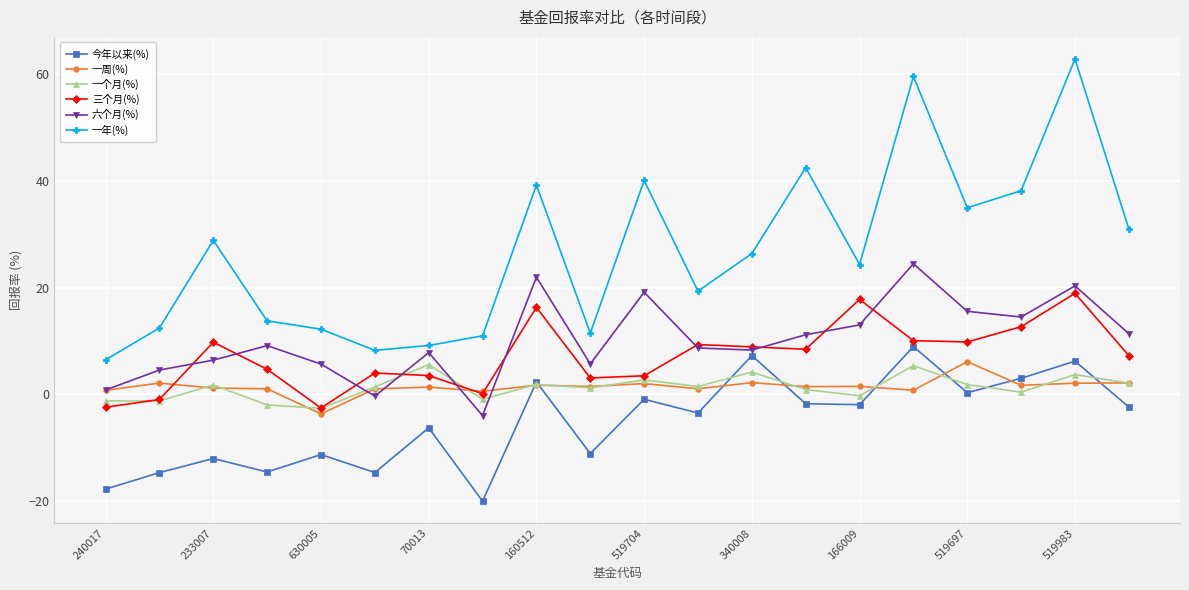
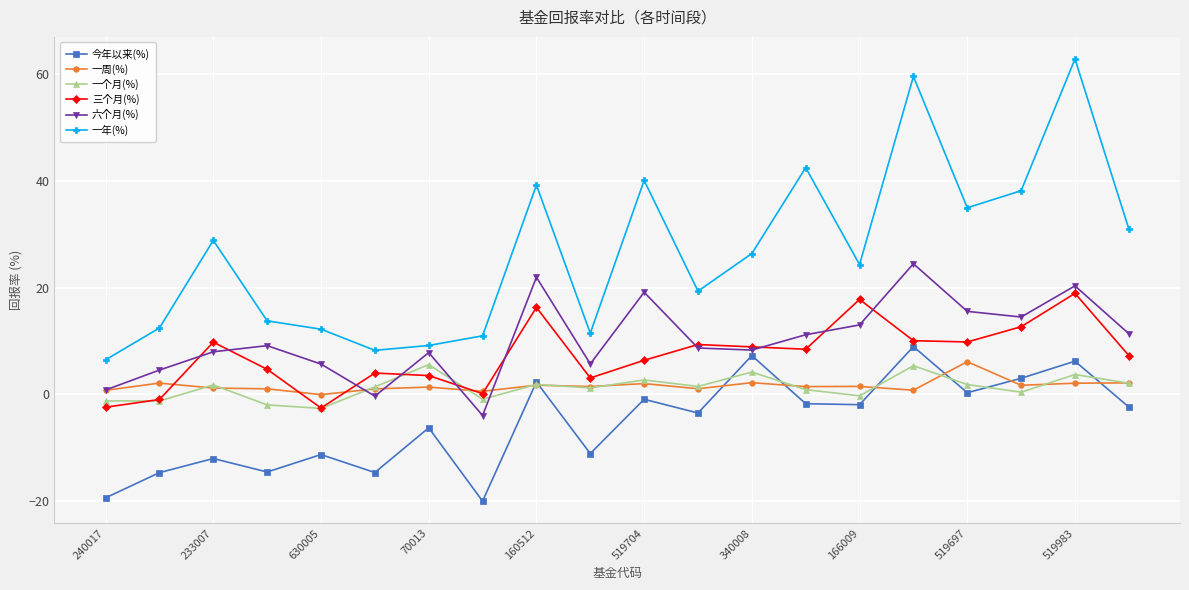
  {
    "今年以来(%)": {
-     "240017": -18,
+     "240017": -19,
      "233007": -12,
      "630005": -11,
      "70013": -6,
      "519704": -1,
      "340008": 7,
      "166009": -2,
      "519697": 0,
      "519983": 6
    },
    "一周(%)": {
      "233007": 1,
-     "630005": -4,
+     "630005": 0,
      "70013": 1,
      "519704": 2,
      "340008": 2,
      "166009": 2,
      "519697": 6,
      "519983": 2
    },
    "一个月(%)": {
      "240017": -1,
      "233007": 2,
      "70013": 6,
      "519704": 3,
      "340008": 4,
      "166009": 0,
      "519697": 2,
      "519983": 4
    },
    "三个月(%)": {
      "240017": -2,
      "233007": 10,
      "70013": 4,
      "160512": 16,
-     "519704": 3,
+     "519704": 6,
      "340008": 9,
      "166009": 18,
      "519697": 10,
      "519983": 19
    },
    "六个月(%)": {
-     "233007": 6,
+     "233007": 8,
      "630005": 6,
      "70013": 8,
      "160512": 22,
      "519704": 19,
      "340008": 8,
      "166009": 13,
      "519697": 16,
      "519983": 20
    },
    "一年(%)": {
      "240017": 6,
      "233007": 29,
      "630005": 12,
      "70013": 9,
      "160512": 39,
      "519704": 40,
      "340008": 26,
      "166009": 24,
      "519697": 35,
      "519983": 63
    }
  }
